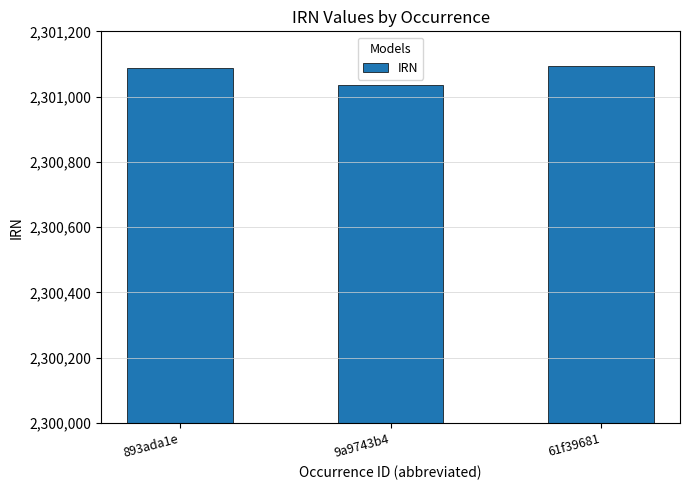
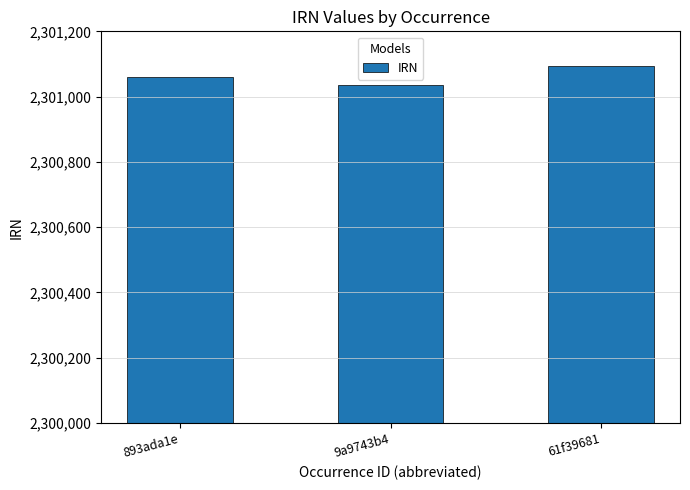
  {
-   "893ada1e": "2,301,090",
+   "893ada1e": "2,301,060",
    "9a9743b4": "2,301,040",
    "61f39681": "2,301,100"
  }
